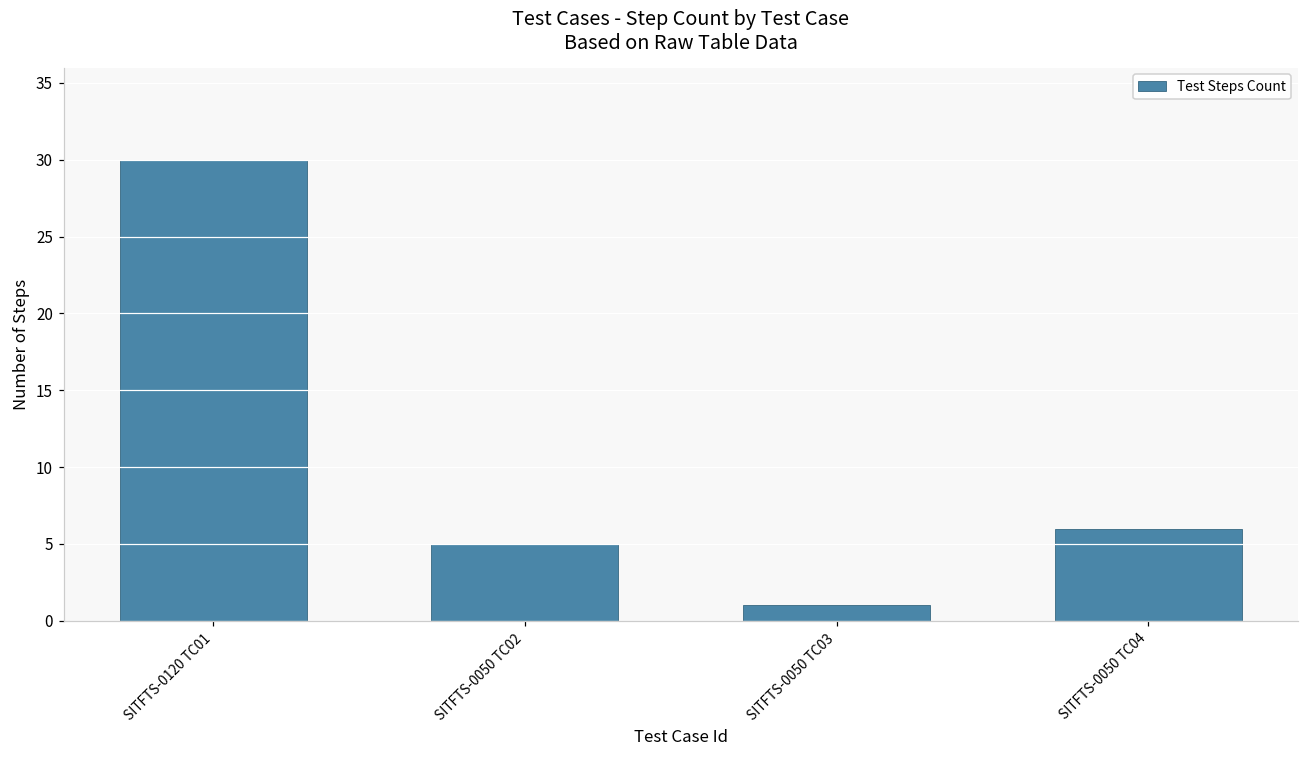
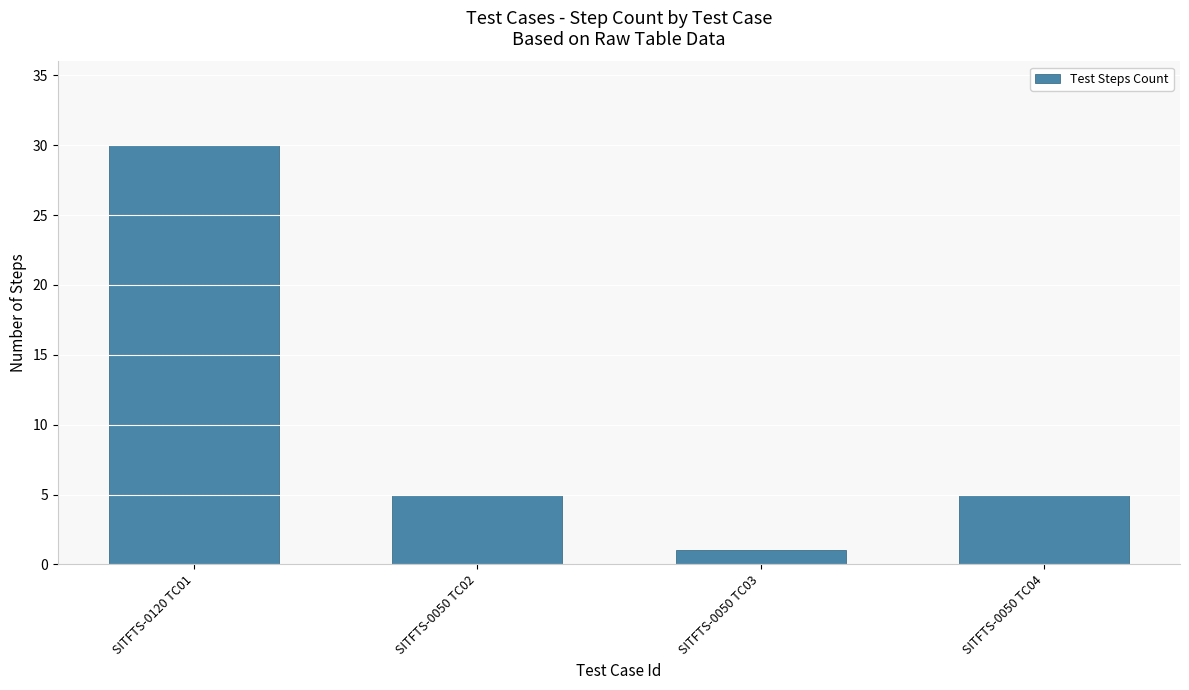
  {
    "SITFTS-0120 TC01": 30,
    "SITFTS-0050 TC02": 5,
    "SITFTS-0050 TC03": 1,
-   "SITFTS-0050 TC04": 6
+   "SITFTS-0050 TC04": 5
  }
